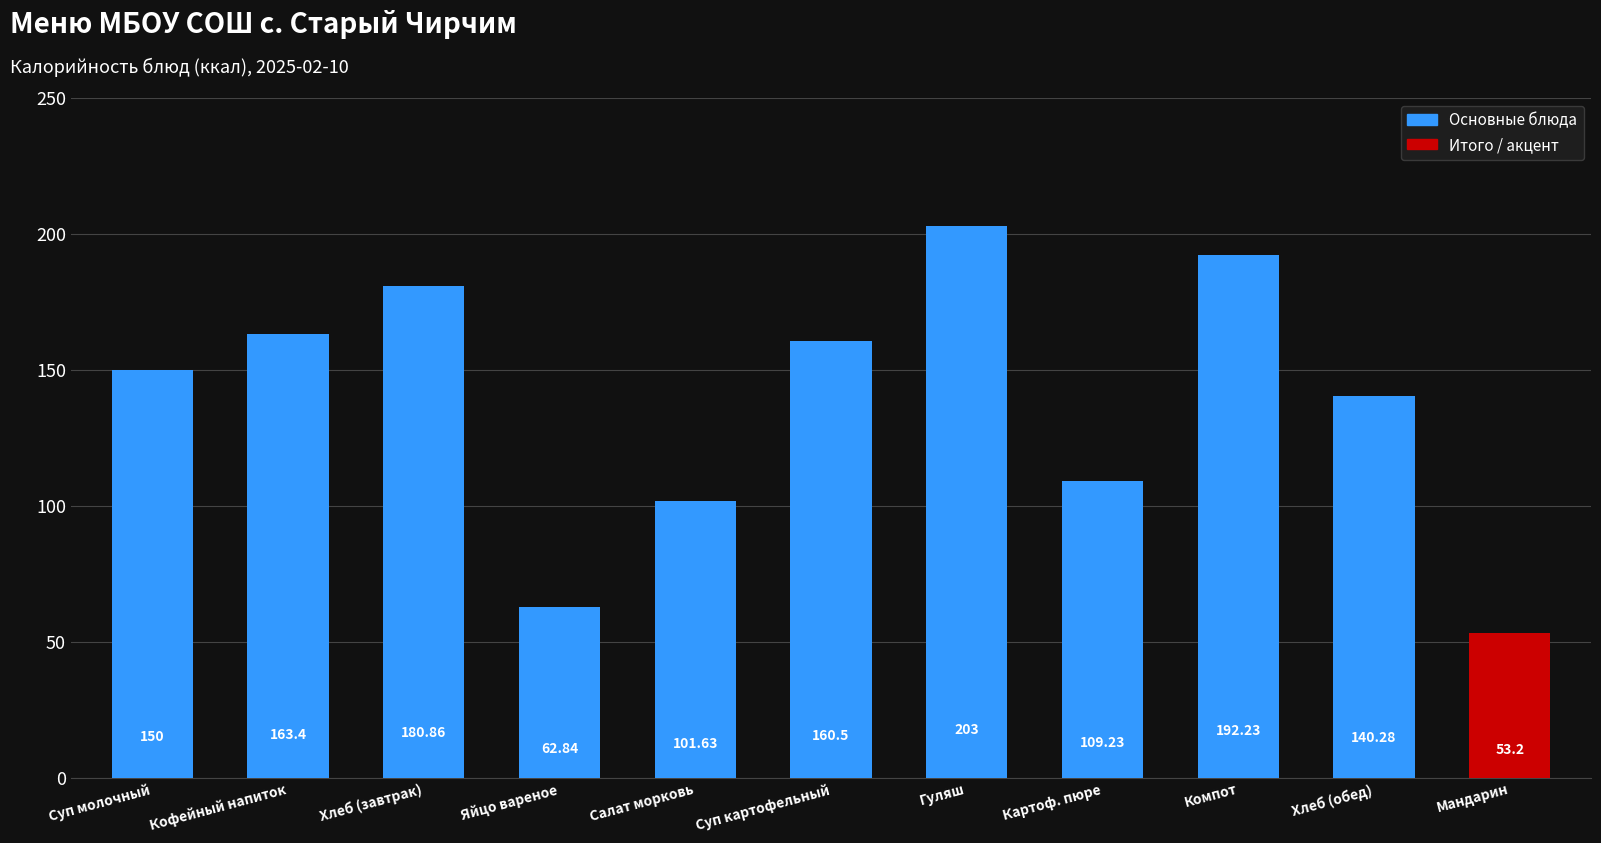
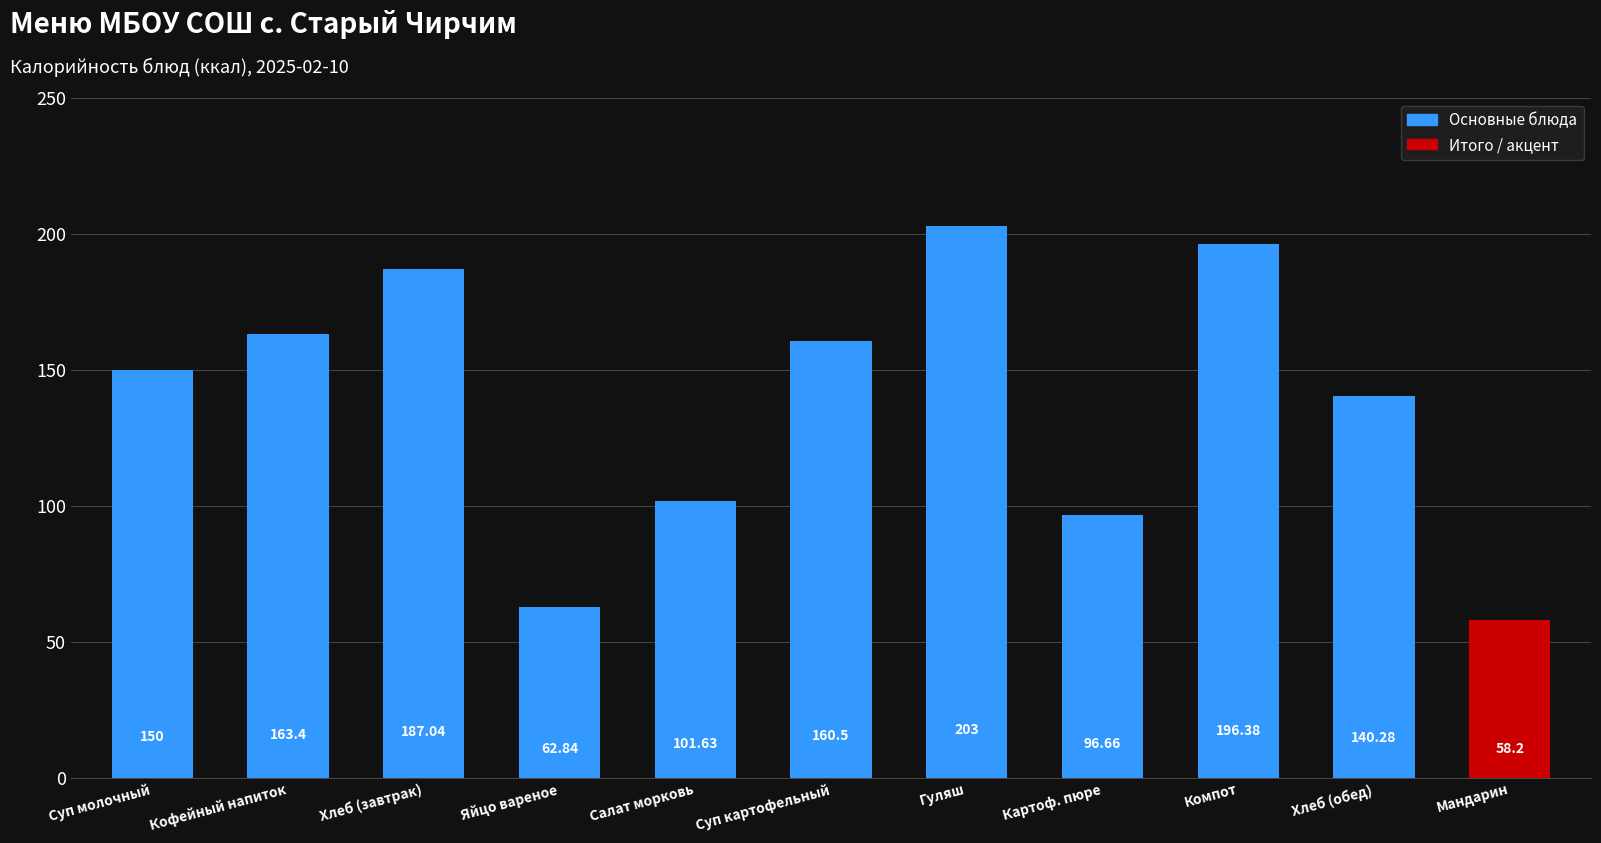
  {
    "Суп молочный": 150,
    "Кофейный напиток": 163.4,
-   "Хлеб (завтрак)": 180.86,
+   "Хлеб (завтрак)": 187.04,
    "Яйцо вареное": 62.84,
    "Салат морковь": 101.63,
    "Суп картофельный": 160.5,
    "Гуляш": 203,
-   "Картоф. пюре": 109.23,
-   "Компот": 192.23,
+   "Картоф. пюре": 96.66,
+   "Компот": 196.38,
    "Хлеб (обед)": 140.28,
-   "Мандарин": 53.2
+   "Мандарин": 58.2
  }
